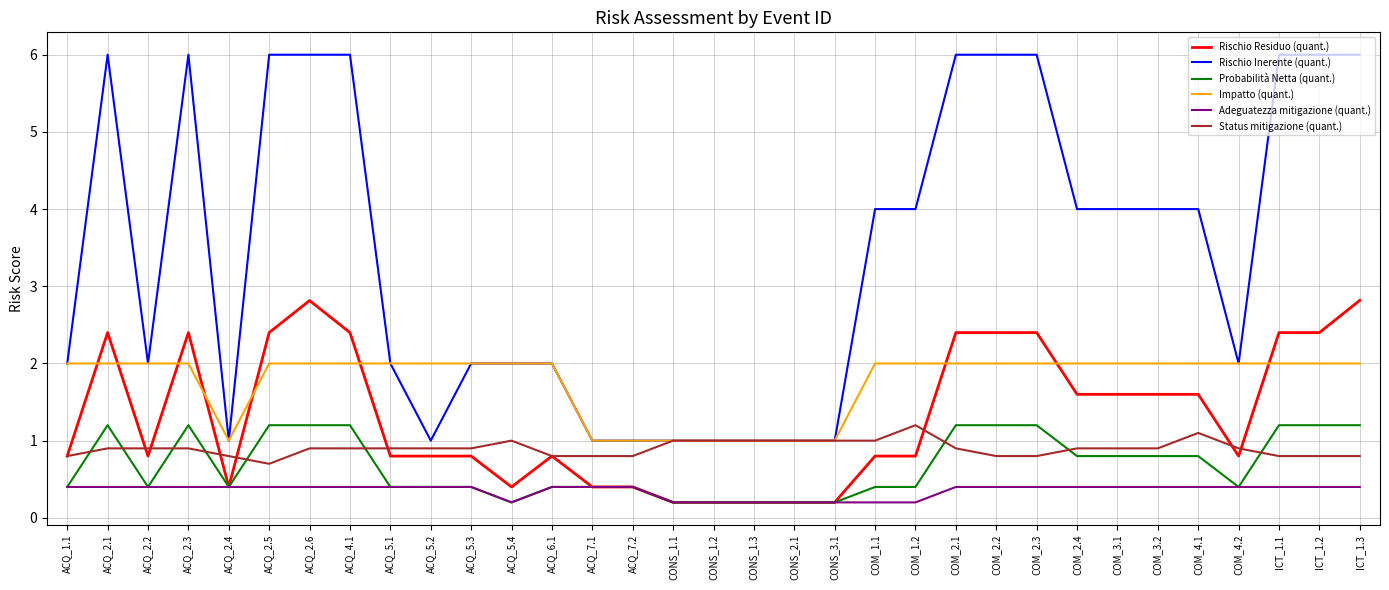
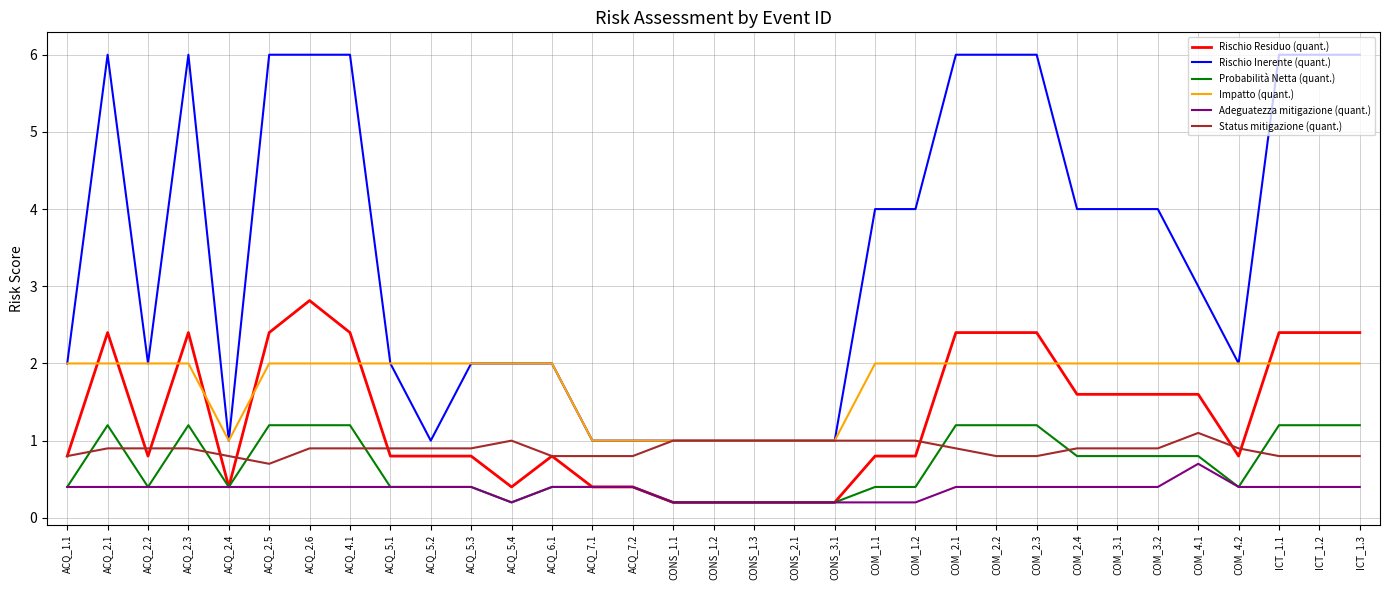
  {
    "Rischio Residuo (quant.)": {
      "ACQ_2.1": 2.4,
      "ACQ_2.2": 0.8,
      "ACQ_2.3": 2.4,
      "ACQ_2.5": 2.4,
      "ACQ_2.6": 2.8,
      "ACQ_4.1": 2.4,
      "ACQ_5.1": 0.8,
      "ACQ_5.2": 0.8,
      "ACQ_5.3": 0.8,
      "ACQ_5.4": 0.4,
      "COM_1.1": 0.8,
      "COM_1.2": 0.8,
      "COM_2.1": 2.4,
      "COM_2.2": 2.4,
      "COM_2.3": 2.4,
      "COM_2.4": 1.6,
      "COM_3.1": 1.6,
      "COM_3.2": 1.6,
      "COM_4.1": 1.6,
      "COM_4.2": 0.8,
      "ICT_1.1": 2.4,
      "ICT_1.2": 2.4,
-     "ICT_1.3": 2.8
+     "ICT_1.3": 2.4
    },
    "Rischio Inerente (quant.)": {
      "ACQ_2.1": 6,
      "ACQ_2.3": 6,
      "ACQ_2.5": 6,
      "ACQ_2.6": 6,
      "ACQ_4.1": 6,
      "ACQ_5.2": 1,
      "COM_1.1": 4,
      "COM_1.2": 4,
      "COM_2.1": 6,
      "COM_2.2": 6,
      "COM_2.3": 6,
      "COM_2.4": 4,
      "COM_3.1": 4,
      "COM_3.2": 4,
-     "COM_4.1": 4
+     "COM_4.1": 3
    },
    "Probabilità Netta (quant.)": {
      "ACQ_2.1": 1.2,
      "ACQ_2.3": 1.2,
      "ACQ_2.5": 1.2,
      "ACQ_2.6": 1.2,
      "ACQ_4.1": 1.2,
      "COM_1.1": 0.4,
      "COM_1.2": 0.4,
      "COM_2.1": 1.2,
      "COM_2.2": 1.2,
      "COM_2.3": 1.2,
      "COM_2.4": 0.8,
      "COM_3.1": 0.8,
      "COM_3.2": 0.8,
      "COM_4.1": 0.8,
      "ICT_1.1": 1.2,
      "ICT_1.2": 1.2,
      "ICT_1.3": 1.2
    },
    "Impatto (quant.)": {
      "ACQ_2.1": 2.0,
      "ACQ_2.3": 2.0,
      "ACQ_2.5": 2.0,
      "ACQ_2.6": 2.0,
      "ACQ_4.1": 2.0,
      "ACQ_5.2": 2.0,
      "COM_1.1": 2.0,
      "COM_1.2": 2.0,
      "COM_2.1": 2.0,
      "COM_2.2": 2.0,
      "COM_2.3": 2.0,
      "COM_2.4": 2.0,
      "COM_3.1": 2.0,
      "COM_3.2": 2.0,
      "COM_4.1": 2.0,
      "ICT_1.1": 2.0,
      "ICT_1.2": 2.0,
      "ICT_1.3": 2.0
    },
    "Adeguatezza mitigazione (quant.)": {
      "ACQ_2.1": 0.4,
      "ACQ_2.3": 0.4,
      "ACQ_2.5": 0.4,
      "ACQ_2.6": 0.4,
      "ACQ_4.1": 0.4,
      "COM_1.1": 0.2,
      "COM_1.2": 0.2,
      "COM_2.1": 0.4,
      "COM_2.2": 0.4,
      "COM_2.3": 0.4,
      "COM_2.4": 0.4,
      "COM_3.1": 0.4,
      "COM_3.2": 0.4,
-     "COM_4.1": 0.4,
+     "COM_4.1": 0.7,
      "ICT_1.1": 0.4,
      "ICT_1.2": 0.4,
      "ICT_1.3": 0.4
    },
    "Status mitigazione (quant.)": {
      "ACQ_2.1": 0.9,
      "ACQ_2.2": 0.9,
      "ACQ_2.3": 0.9,
      "ACQ_2.4": 0.8,
      "ACQ_2.5": 0.7,
      "ACQ_2.6": 0.9,
      "ACQ_4.1": 0.9,
      "ACQ_5.1": 0.9,
      "ACQ_5.2": 0.9,
      "ACQ_5.3": 0.9,
      "ACQ_5.4": 1.0,
      "ACQ_7.1": 0.8,
      "ACQ_7.2": 0.8,
      "COM_1.1": 1.0,
-     "COM_1.2": 1.2,
+     "COM_1.2": 1.0,
      "COM_2.1": 0.9,
      "COM_2.2": 0.8,
      "COM_2.3": 0.8,
      "COM_2.4": 0.9,
      "COM_3.1": 0.9,
      "COM_3.2": 0.9,
      "COM_4.1": 1.1,
      "COM_4.2": 0.9,
      "ICT_1.1": 0.8,
      "ICT_1.2": 0.8,
      "ICT_1.3": 0.8
    }
  }
